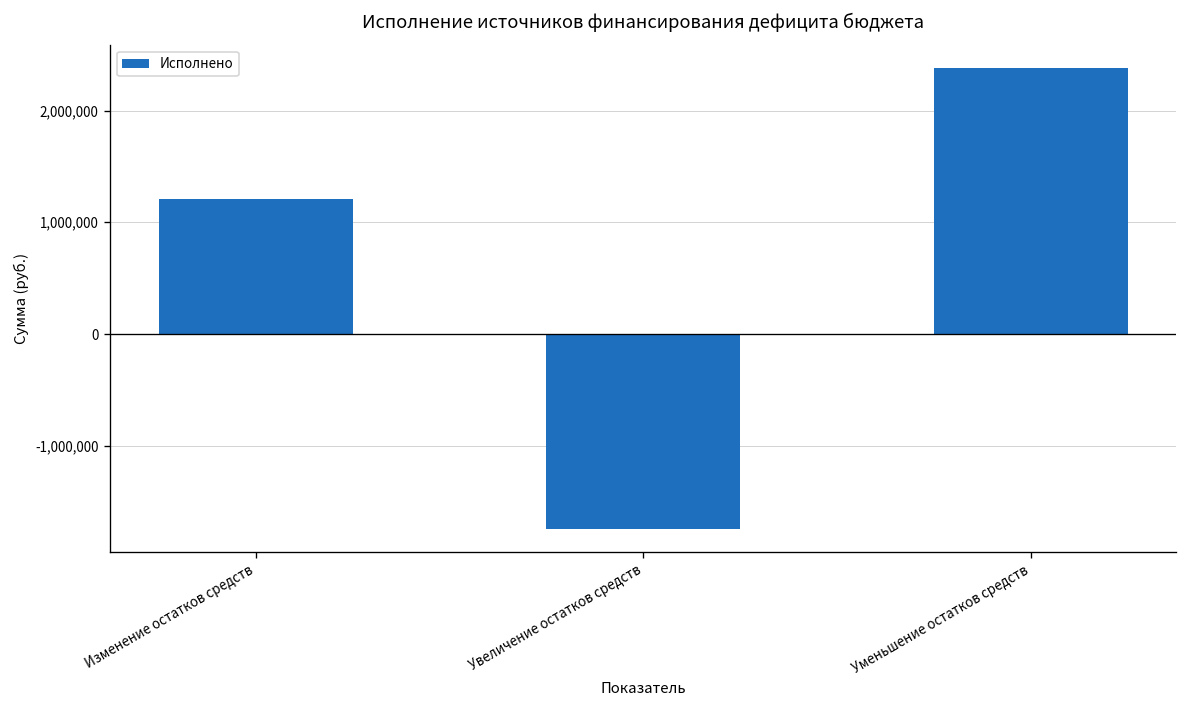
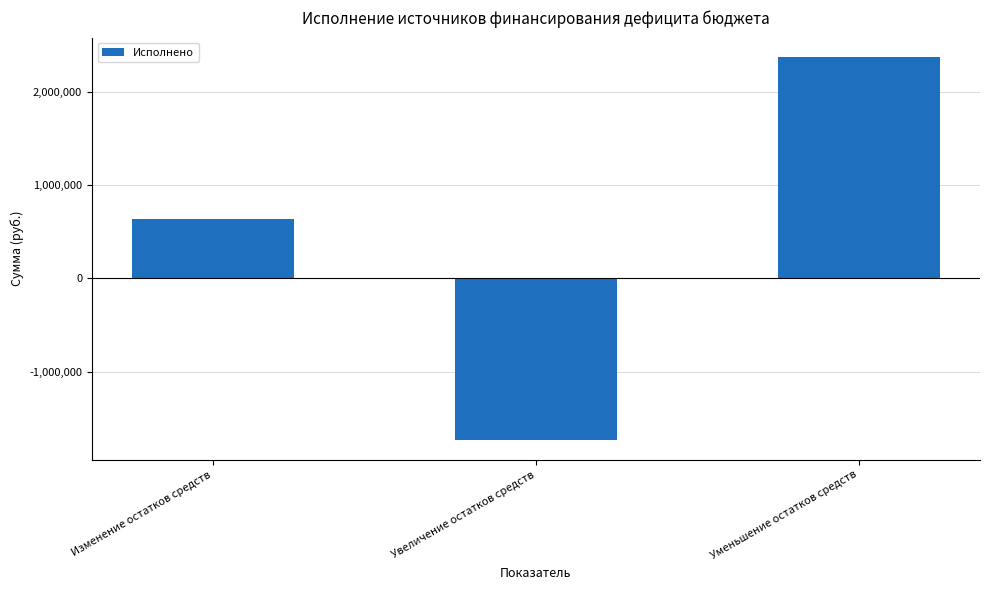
  {
-   "Изменение остатков средств": "1,200,000",
+   "Изменение остатков средств": "600,000",
    "Увеличение остатков средств": "-1,700,000",
    "Уменьшение остатков средств": "2,400,000"
  }
